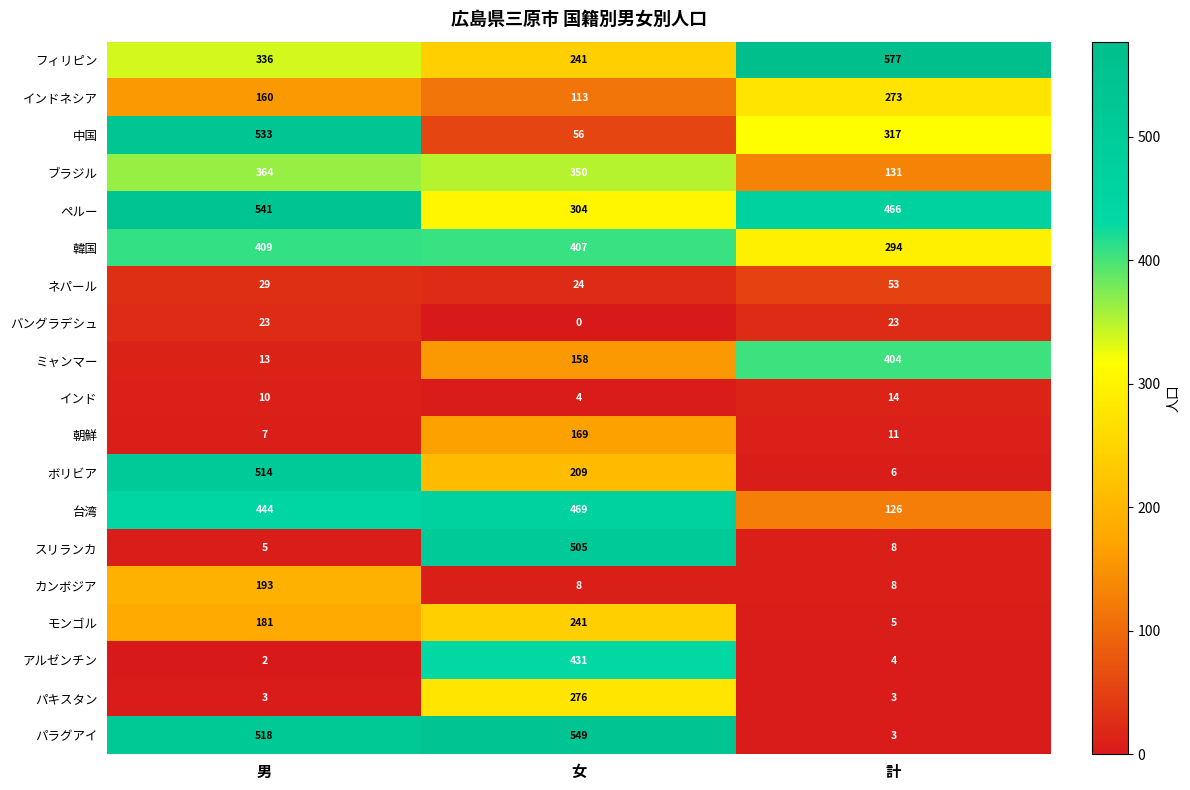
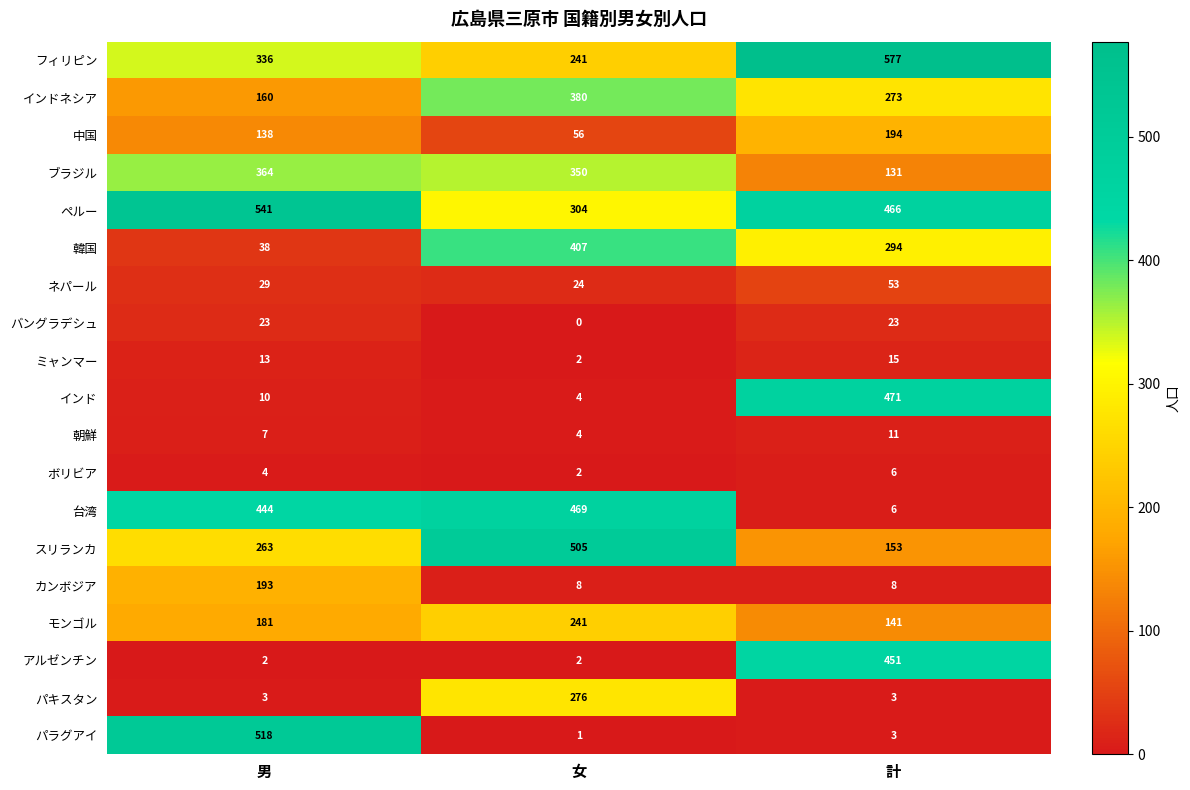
  {
    "フィリピン": {
      "男": 336,
      "女": 241,
      "計": 577
    },
    "インドネシア": {
      "男": 160,
-     "女": 113,
+     "女": 380,
      "計": 273
    },
    "中国": {
-     "男": 533,
+     "男": 138,
      "女": 56,
-     "計": 317
+     "計": 194
    },
    "ブラジル": {
      "男": 364,
      "女": 350,
      "計": 131
    },
    "ペルー": {
      "男": 541,
      "女": 304,
      "計": 466
    },
    "韓国": {
-     "男": 409,
+     "男": 38,
      "女": 407,
      "計": 294
    },
    "ネパール": {
      "男": 29,
      "女": 24,
      "計": 53
    },
    "バングラデシュ": {
      "男": 23,
      "女": 0,
      "計": 23
    },
    "ミャンマー": {
      "男": 13,
-     "女": 158,
-     "計": 404
+     "女": 2,
+     "計": 15
    },
    "インド": {
      "男": 10,
      "女": 4,
-     "計": 14
+     "計": 471
    },
    "朝鮮": {
      "男": 7,
-     "女": 169,
+     "女": 4,
      "計": 11
    },
    "ボリビア": {
-     "男": 514,
-     "女": 209,
+     "男": 4,
+     "女": 2,
      "計": 6
    },
    "台湾": {
      "男": 444,
      "女": 469,
-     "計": 126
+     "計": 6
    },
    "スリランカ": {
-     "男": 5,
+     "男": 263,
      "女": 505,
-     "計": 8
+     "計": 153
    },
    "カンボジア": {
      "男": 193,
      "女": 8,
      "計": 8
    },
    "モンゴル": {
      "男": 181,
      "女": 241,
-     "計": 5
+     "計": 141
    },
    "アルゼンチン": {
      "男": 2,
-     "女": 431,
-     "計": 4
+     "女": 2,
+     "計": 451
    },
    "パキスタン": {
      "男": 3,
      "女": 276,
      "計": 3
    },
    "パラグアイ": {
      "男": 518,
-     "女": 549,
+     "女": 1,
      "計": 3
    }
  }
